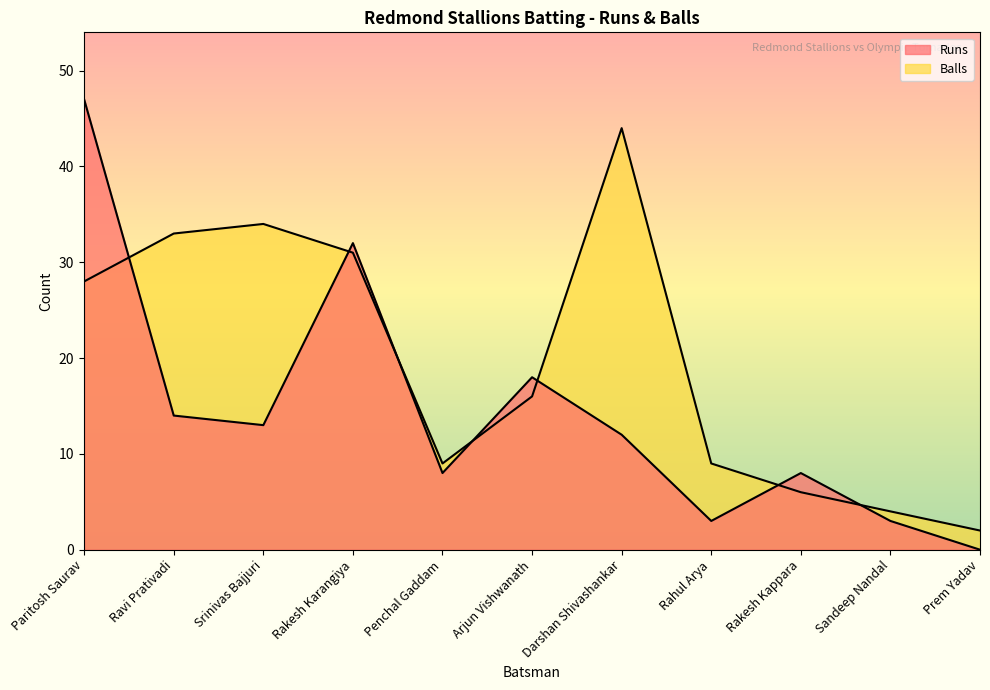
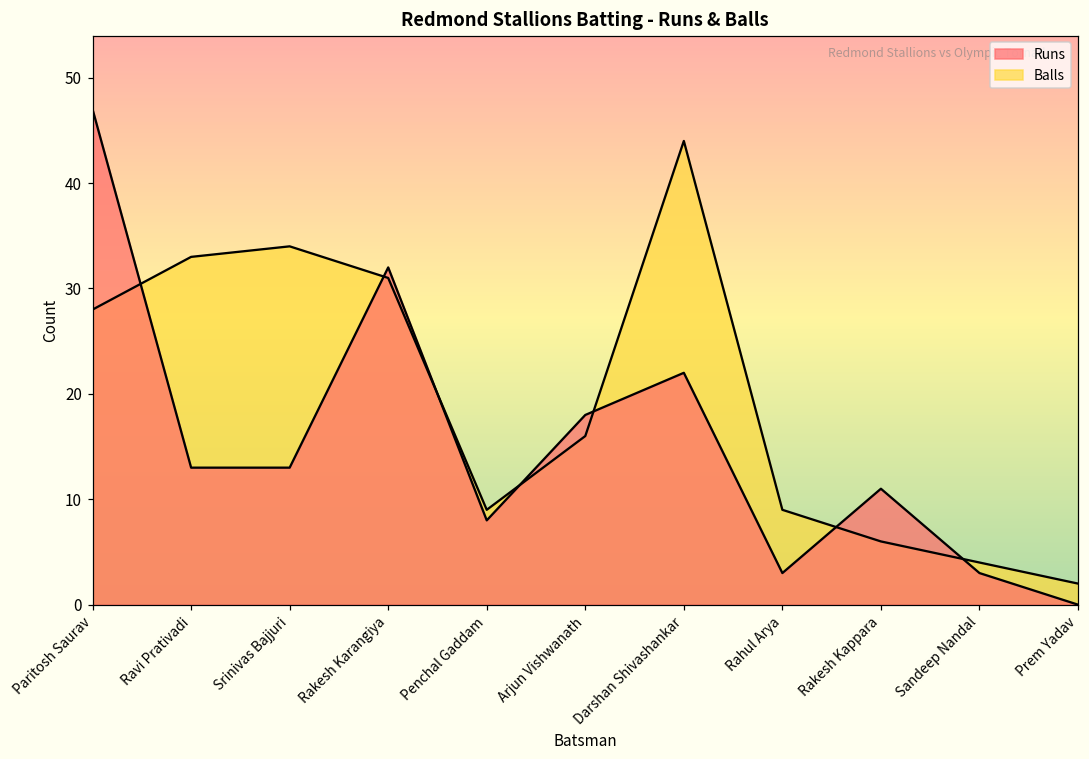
  {
    "Runs": {
      "Paritosh Saurav": 47,
-     "Ravi Prativadi": 14,
+     "Ravi Prativadi": 13,
      "Srinivas Bajjuri": 13,
      "Rakesh Karangiya": 32,
      "Penchal Gaddam": 8,
      "Arjun Vishwanath": 18,
-     "Darshan Shivashankar": 12,
+     "Darshan Shivashankar": 22,
      "Rahul Arya": 3,
-     "Rakesh Kappara": 8,
+     "Rakesh Kappara": 11,
      "Sandeep Nandal": 3,
      "Prem Yadav": 0
    },
    "Balls": {
      "Paritosh Saurav": 28,
      "Ravi Prativadi": 33,
      "Srinivas Bajjuri": 34,
      "Rakesh Karangiya": 31,
      "Penchal Gaddam": 9,
      "Arjun Vishwanath": 16,
      "Darshan Shivashankar": 44,
      "Rahul Arya": 9,
      "Rakesh Kappara": 6,
      "Sandeep Nandal": 4,
      "Prem Yadav": 2
    }
  }
